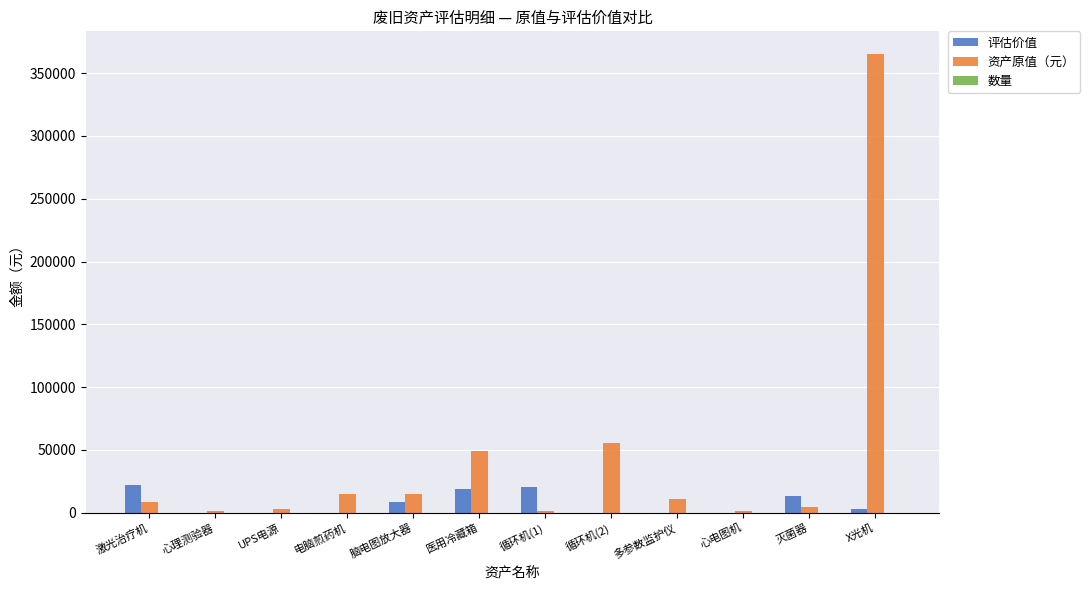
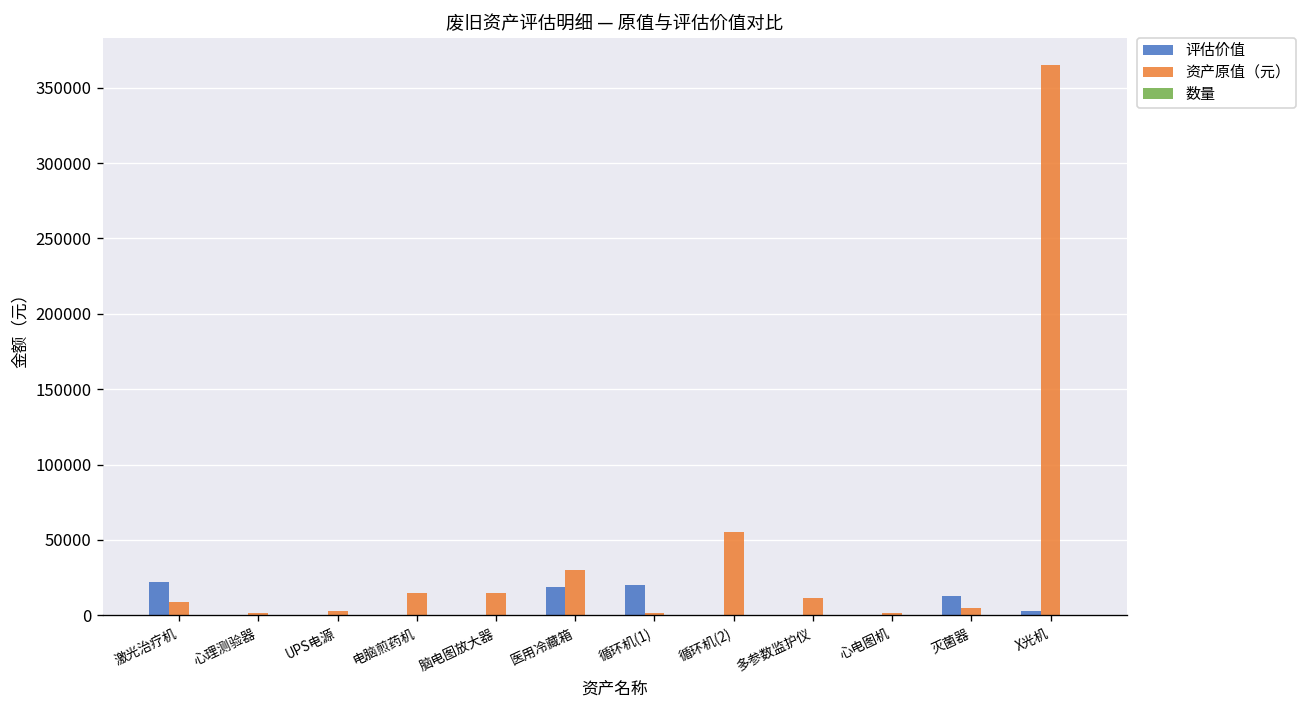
  {
    "评估价值": {
      "激光治疗机": 22000,
-     "脑电图放大器": 9000,
+     "脑电图放大器": 0,
      "医用冷藏箱": 19000,
      "循环机(1)": 20000,
      "灭菌器": 13000,
      "X光机": 3000
    },
    "资产原值（元）": {
      "激光治疗机": 9000,
      "UPS电源": 3000,
      "电脑煎药机": 15000,
      "脑电图放大器": 15000,
-     "医用冷藏箱": 50000,
+     "医用冷藏箱": 30000,
      "循环机(2)": 55000,
      "多参数监护仪": 11000,
      "灭菌器": 5000,
      "X光机": 365000
    }
  }
